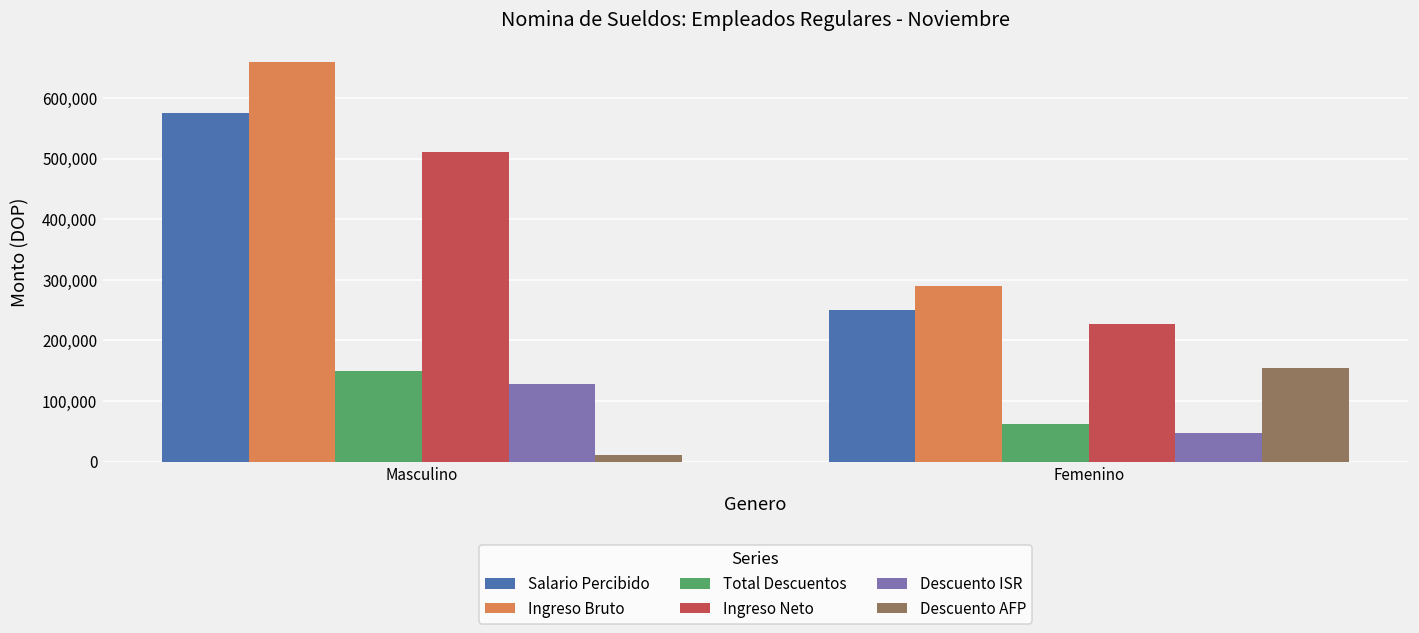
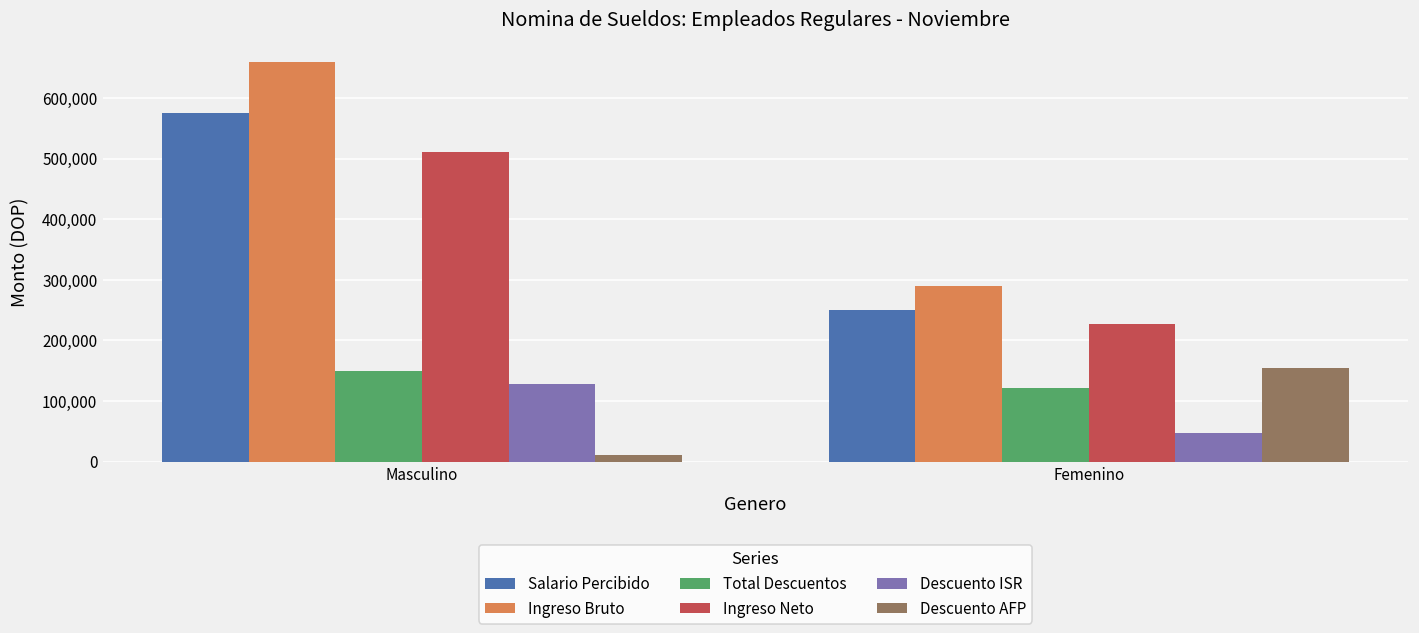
  {
    "Total Descuentos": {
      "Masculino": "150,000",
-     "Femenino": "60,000"
+     "Femenino": "120,000"
    },
    "Descuento AFP": {
      "Masculino": "10,000",
      "Femenino": "150,000"
    }
  }
